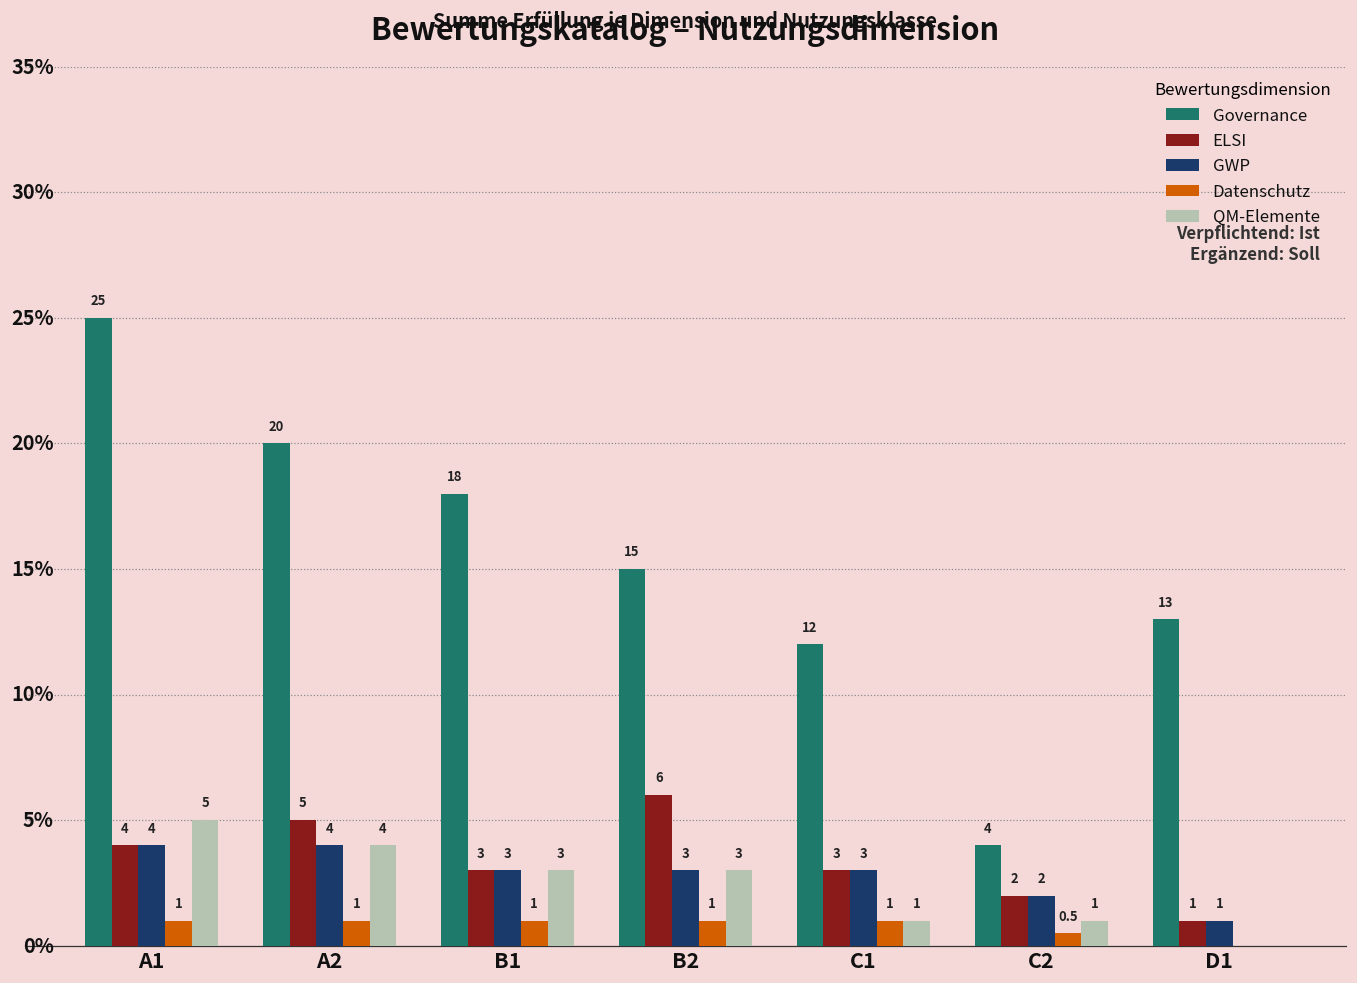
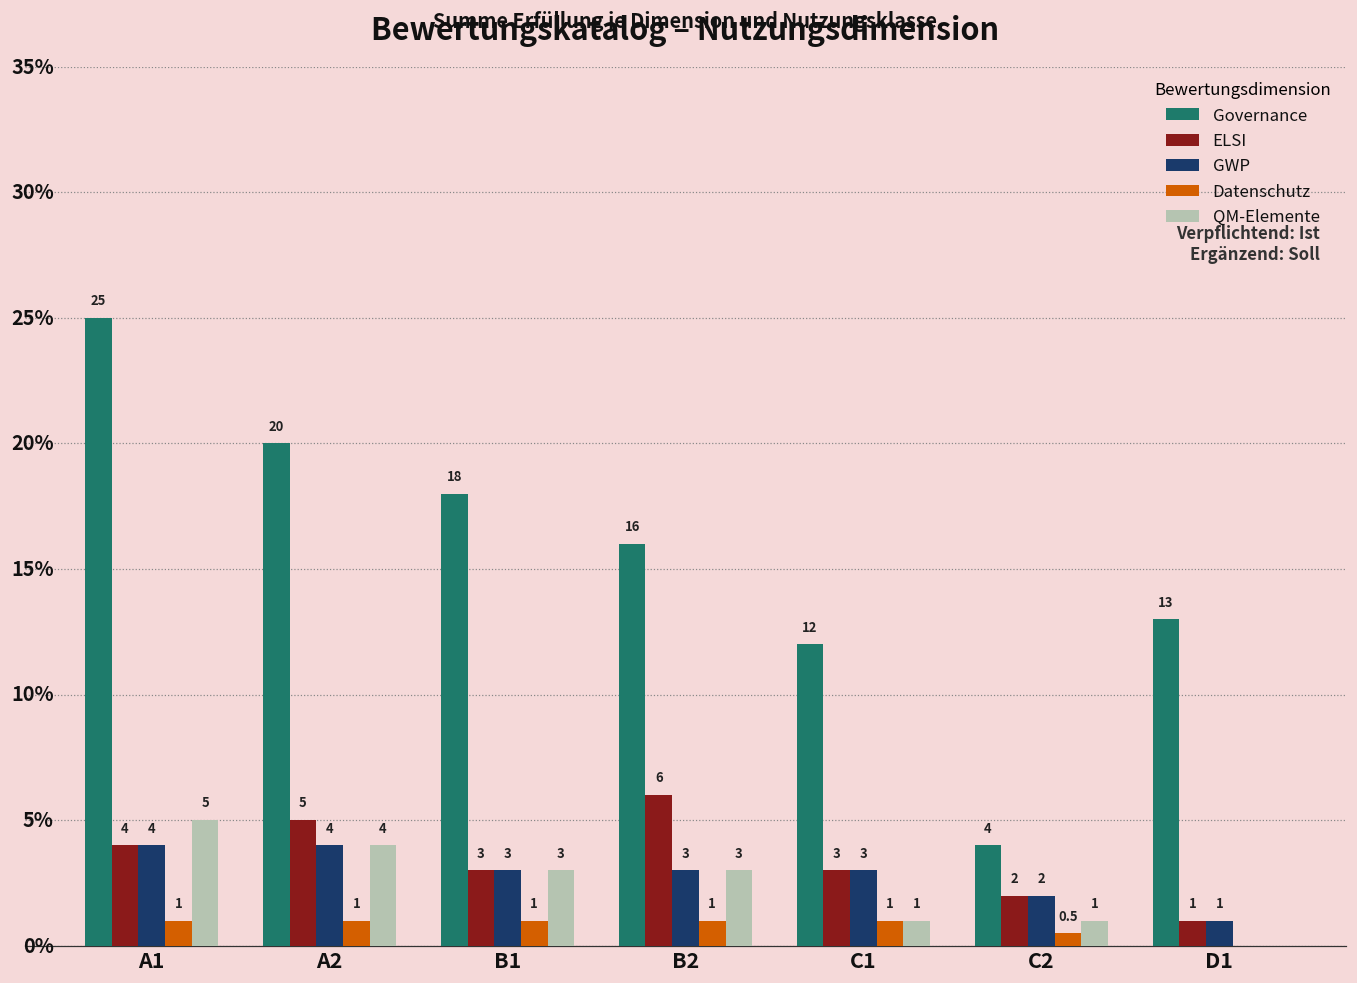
  {
    "Governance": {
      "A1": 25,
      "A2": 20,
      "B1": 18,
-     "B2": 15,
+     "B2": 16,
      "C1": 12,
      "C2": 4,
      "D1": 13
    },
    "ELSI": {
      "A1": 4,
      "A2": 5,
      "B1": 3,
      "B2": 6,
      "C1": 3,
      "C2": 2,
      "D1": 1
    },
    "GWP": {
      "A1": 4,
      "A2": 4,
      "B1": 3,
      "B2": 3,
      "C1": 3,
      "C2": 2,
      "D1": 1
    },
    "Datenschutz": {
      "A1": 1,
      "A2": 1,
      "B1": 1,
      "B2": 1,
      "C1": 1,
      "C2": 0.5
    },
    "QM-Elemente": {
      "A1": 5,
      "A2": 4,
      "B1": 3,
      "B2": 3,
      "C1": 1,
      "C2": 1
    }
  }
